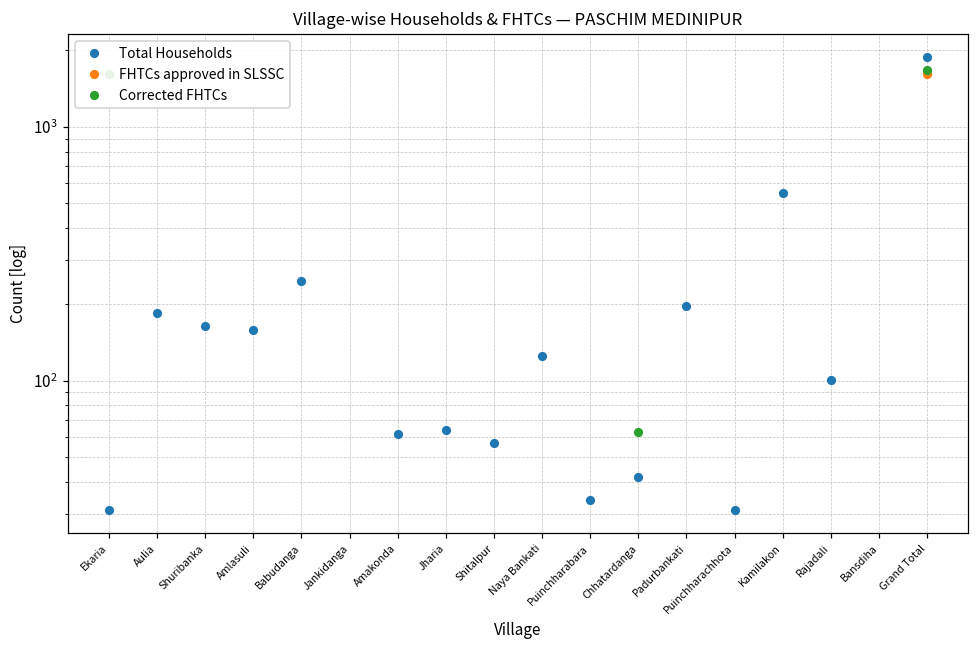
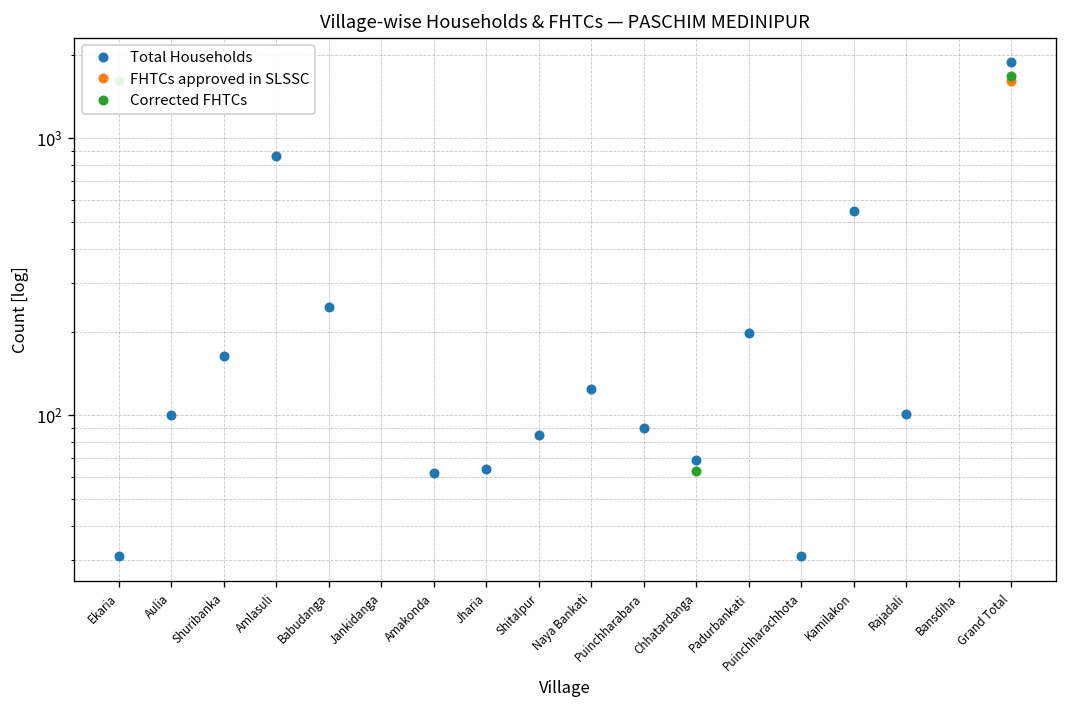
  {
    "Total Households": {
      "Ekaria": 31,
-     "Aulia": 190,
+     "Aulia": 100,
      "Shuribanka": 160,
-     "Amlasuli": 160,
+     "Amlasuli": 870,
      "Babudanga": 250,
      "Amakonda": 62,
      "Jharia": 64,
-     "Shitalpur": 57,
+     "Shitalpur": 85,
      "Naya Bankati": 130,
-     "Puinchharabara": 34,
-     "Chhatardanga": 42,
+     "Puinchharabara": 90,
+     "Chhatardanga": 69,
      "Padurbankati": 200,
      "Puinchharachhota": 31,
      "Kamilakon": 550,
      "Rajadali": 100,
      "Grand Total": 1900
    },
    "FHTCs approved in SLSSC": {
      "Grand Total": 1600
    },
    "Corrected FHTCs": {
      "Chhatardanga": 63,
      "Grand Total": 1700
    }
  }
